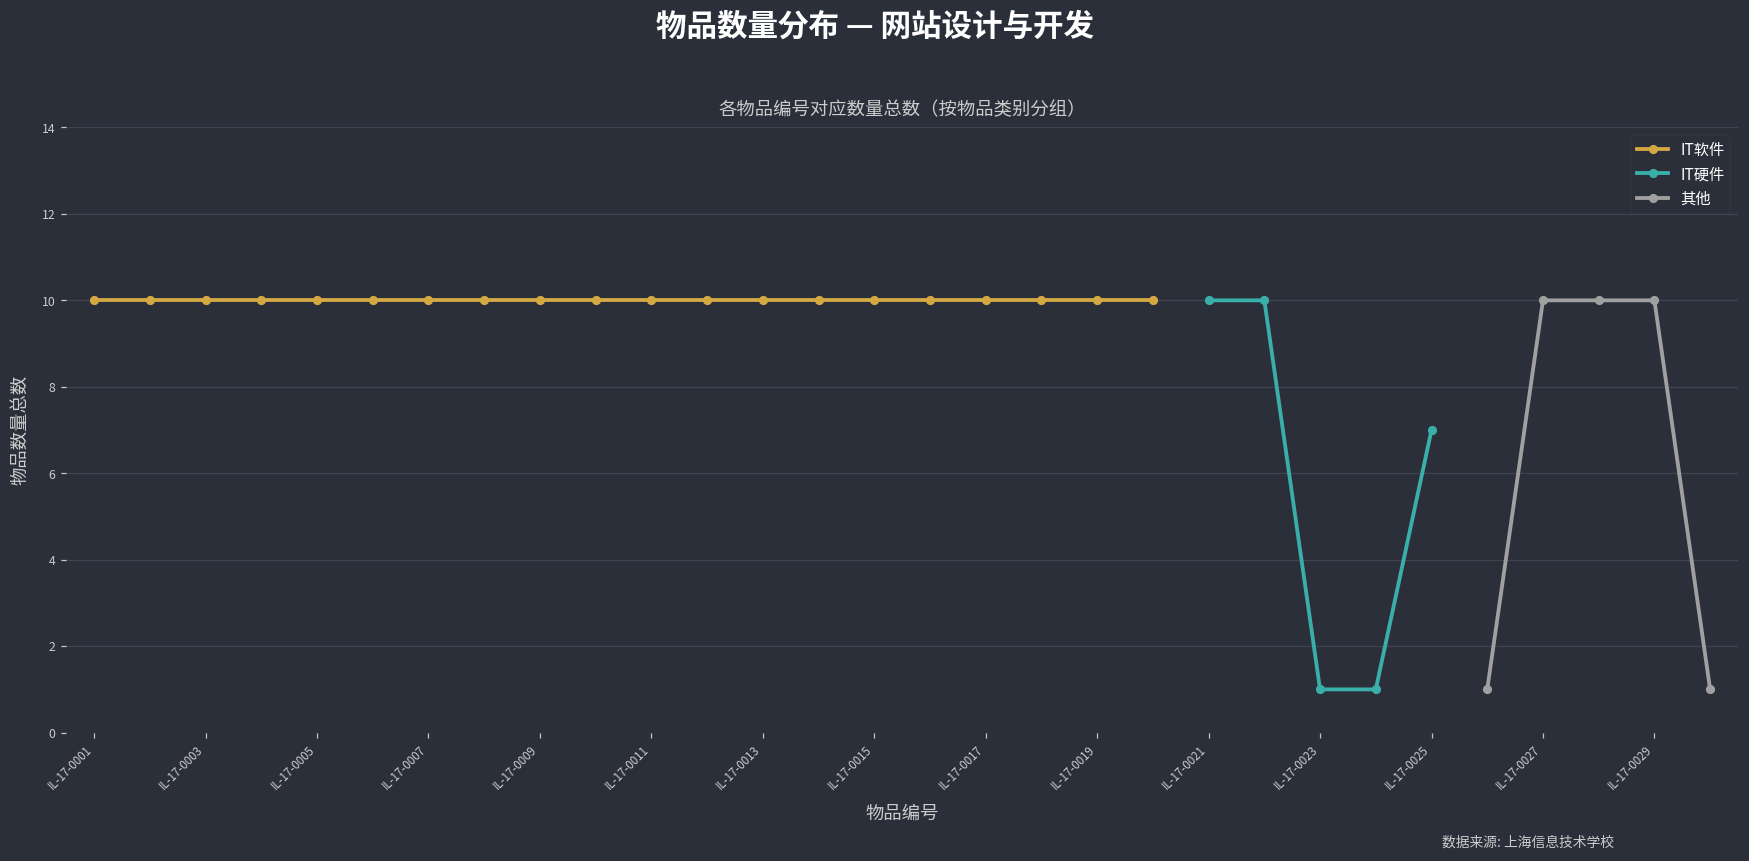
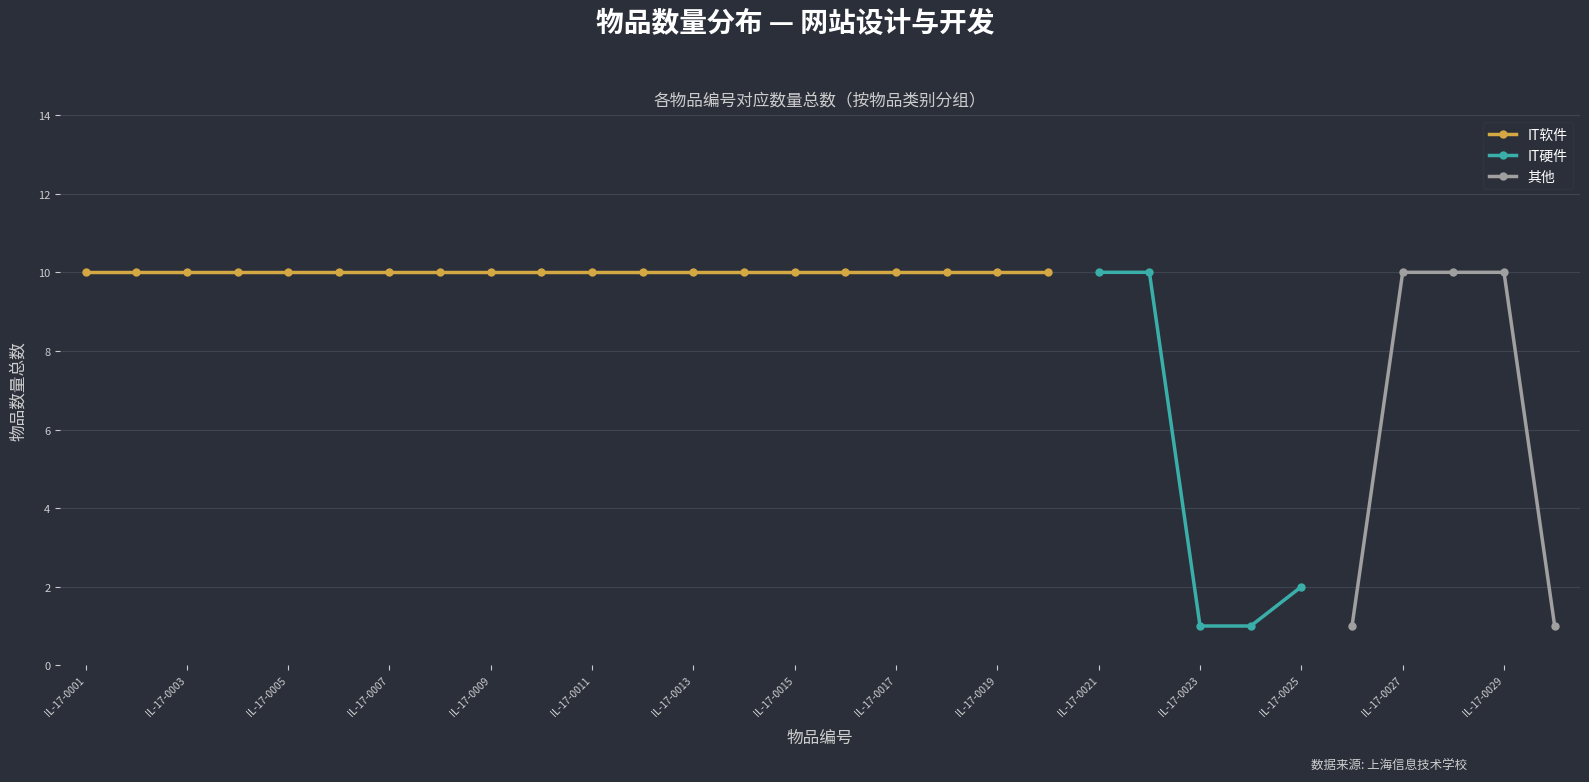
  {
    "IT软件": {
      "IL-17-0001": 10,
      "IL-17-0003": 10,
      "IL-17-0005": 10,
      "IL-17-0007": 10,
      "IL-17-0009": 10,
      "IL-17-0011": 10,
      "IL-17-0013": 10,
      "IL-17-0015": 10,
      "IL-17-0017": 10,
      "IL-17-0019": 10
    },
    "IT硬件": {
      "IL-17-0021": 10,
      "IL-17-0023": 1,
-     "IL-17-0025": 7
+     "IL-17-0025": 2
    },
    "其他": {
      "IL-17-0027": 10,
      "IL-17-0029": 10
    }
  }
